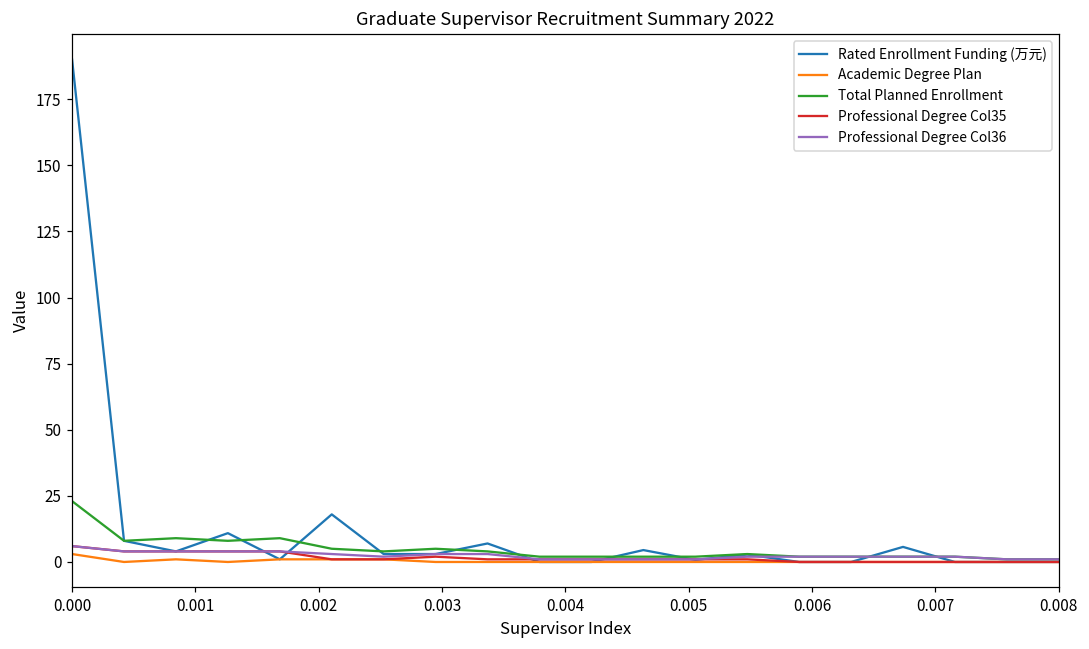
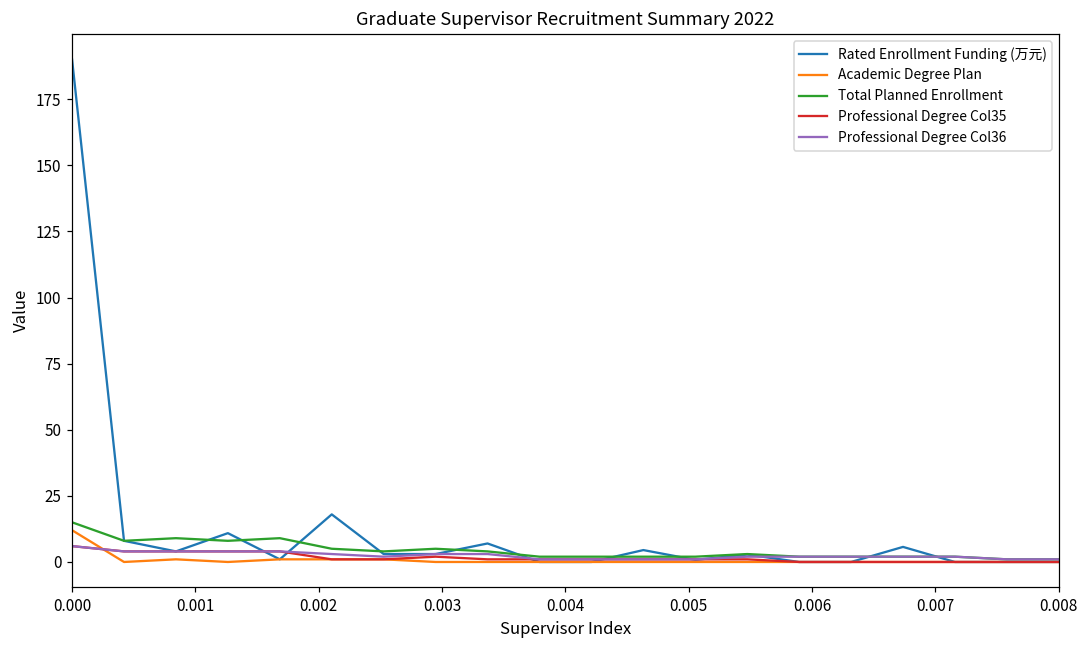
  {
    "Rated Enrollment Funding (万元)": {
      "0.000": 190
    },
    "Academic Degree Plan": {
-     "0.000": 3
+     "0.000": 12
    },
    "Total Planned Enrollment": {
-     "0.000": 23
+     "0.000": 15
    }
  }
